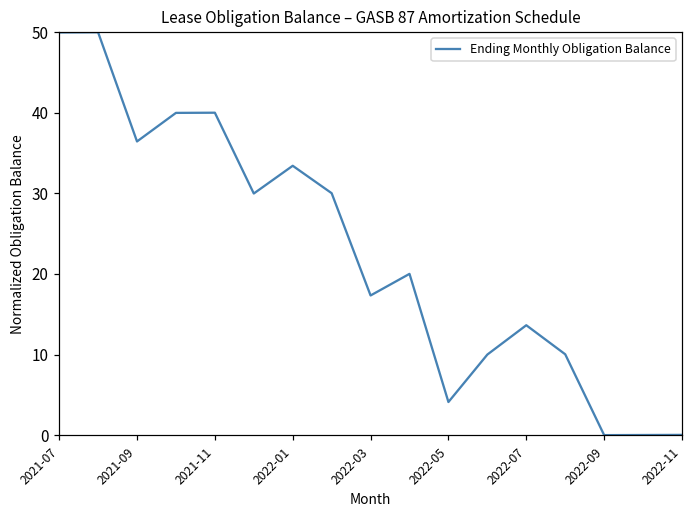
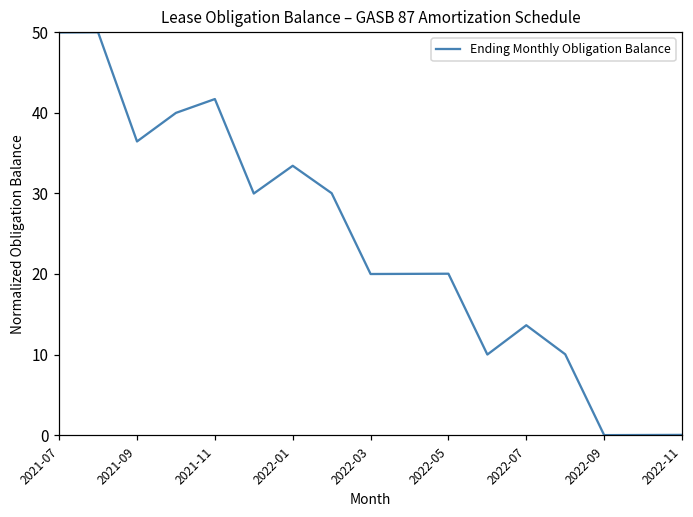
  {
    "2021-07": 50,
    "2021-09": 36,
-   "2021-11": 40,
+   "2021-11": 42,
    "2022-01": 33,
-   "2022-03": 17,
-   "2022-05": 4,
+   "2022-03": 20,
+   "2022-05": 20,
    "2022-07": 14,
    "2022-09": 0,
    "2022-11": 0
  }
